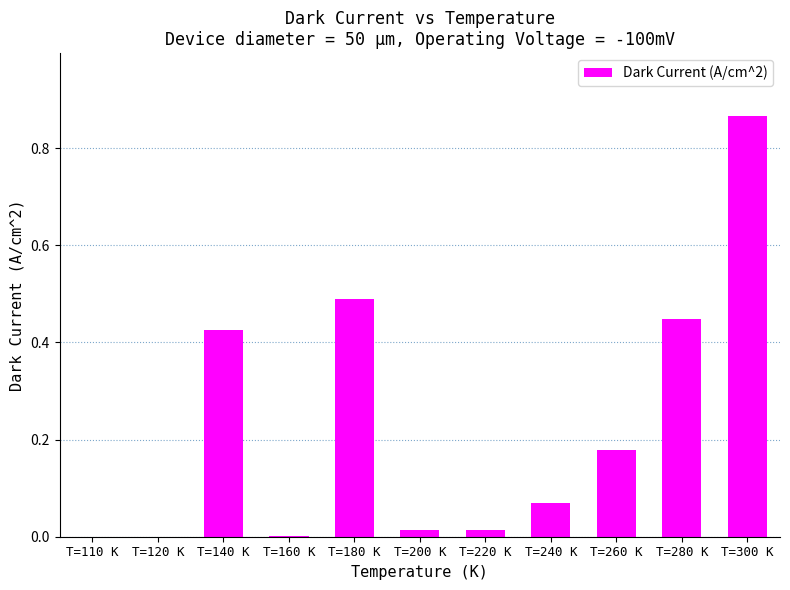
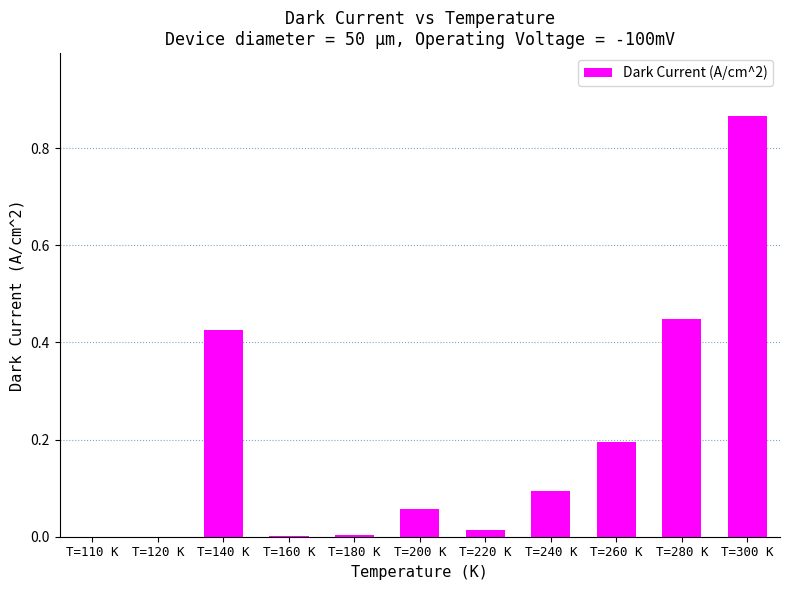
  {
    "T=140 K": 0.43,
-   "T=180 K": 0.49,
-   "T=200 K": 0.01,
+   "T=180 K": 0.00,
+   "T=200 K": 0.06,
    "T=220 K": 0.01,
-   "T=240 K": 0.07,
-   "T=260 K": 0.18,
+   "T=240 K": 0.09,
+   "T=260 K": 0.20,
    "T=280 K": 0.45,
    "T=300 K": 0.87
  }
